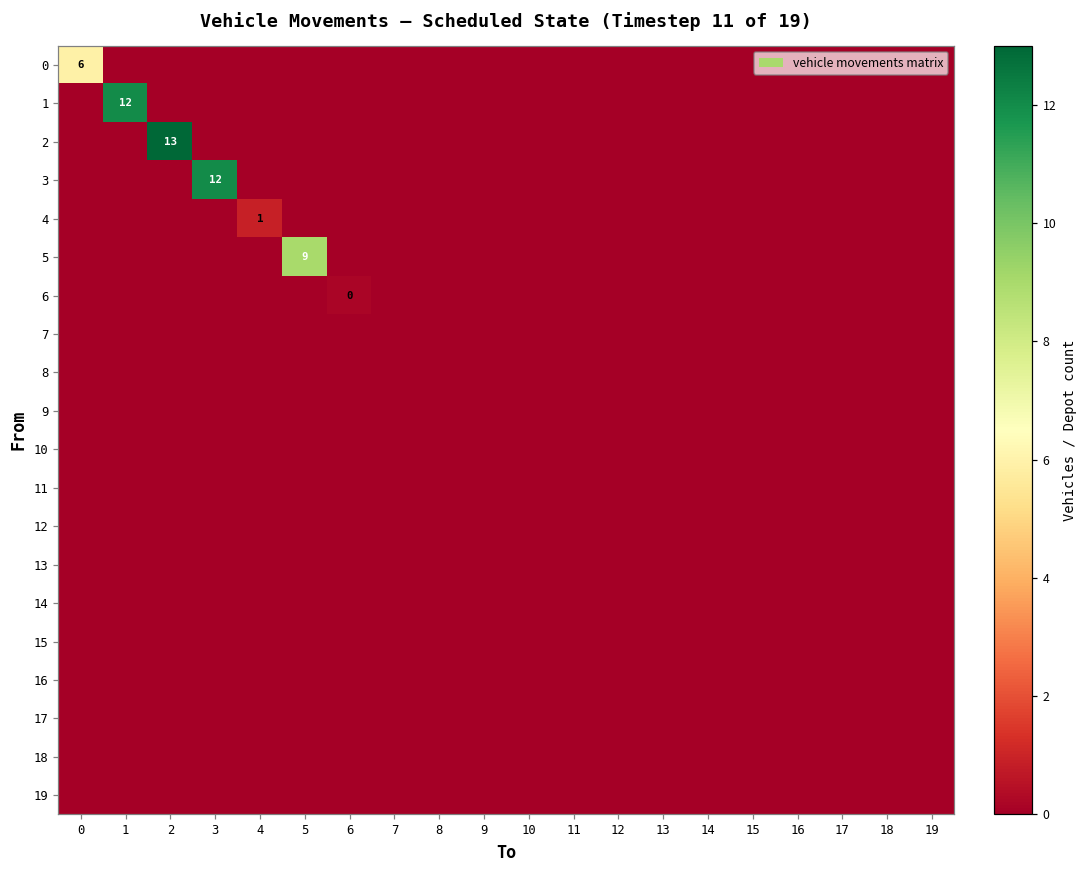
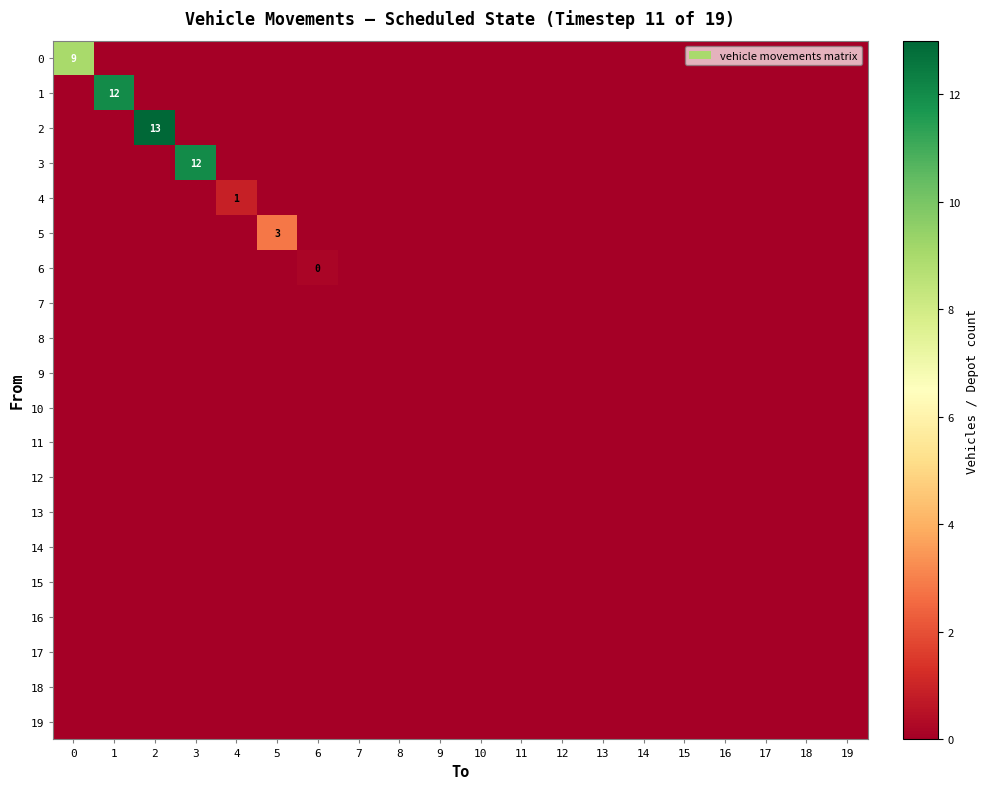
  {
    "0": {
-     "0": 6
+     "0": 9
    },
    "1": {
      "1": 12
    },
    "2": {
      "2": 13
    },
    "3": {
      "3": 12
    },
    "4": {
      "4": 1
    },
    "5": {
-     "5": 9
+     "5": 3
    },
    "6": {
      "6": 0
    }
  }
